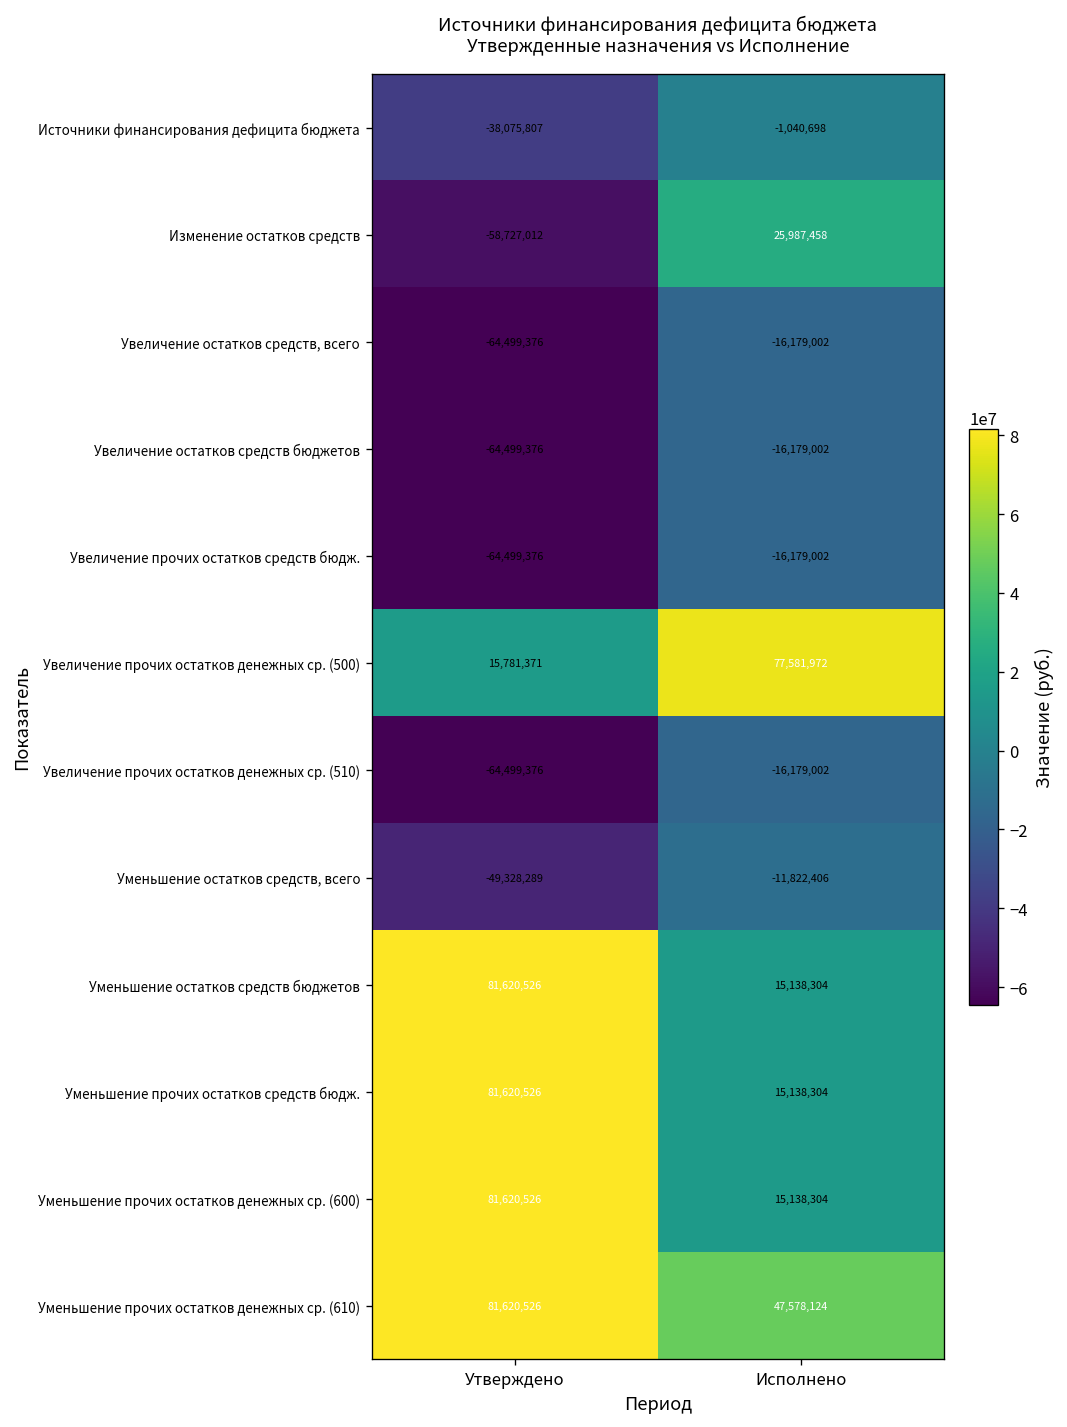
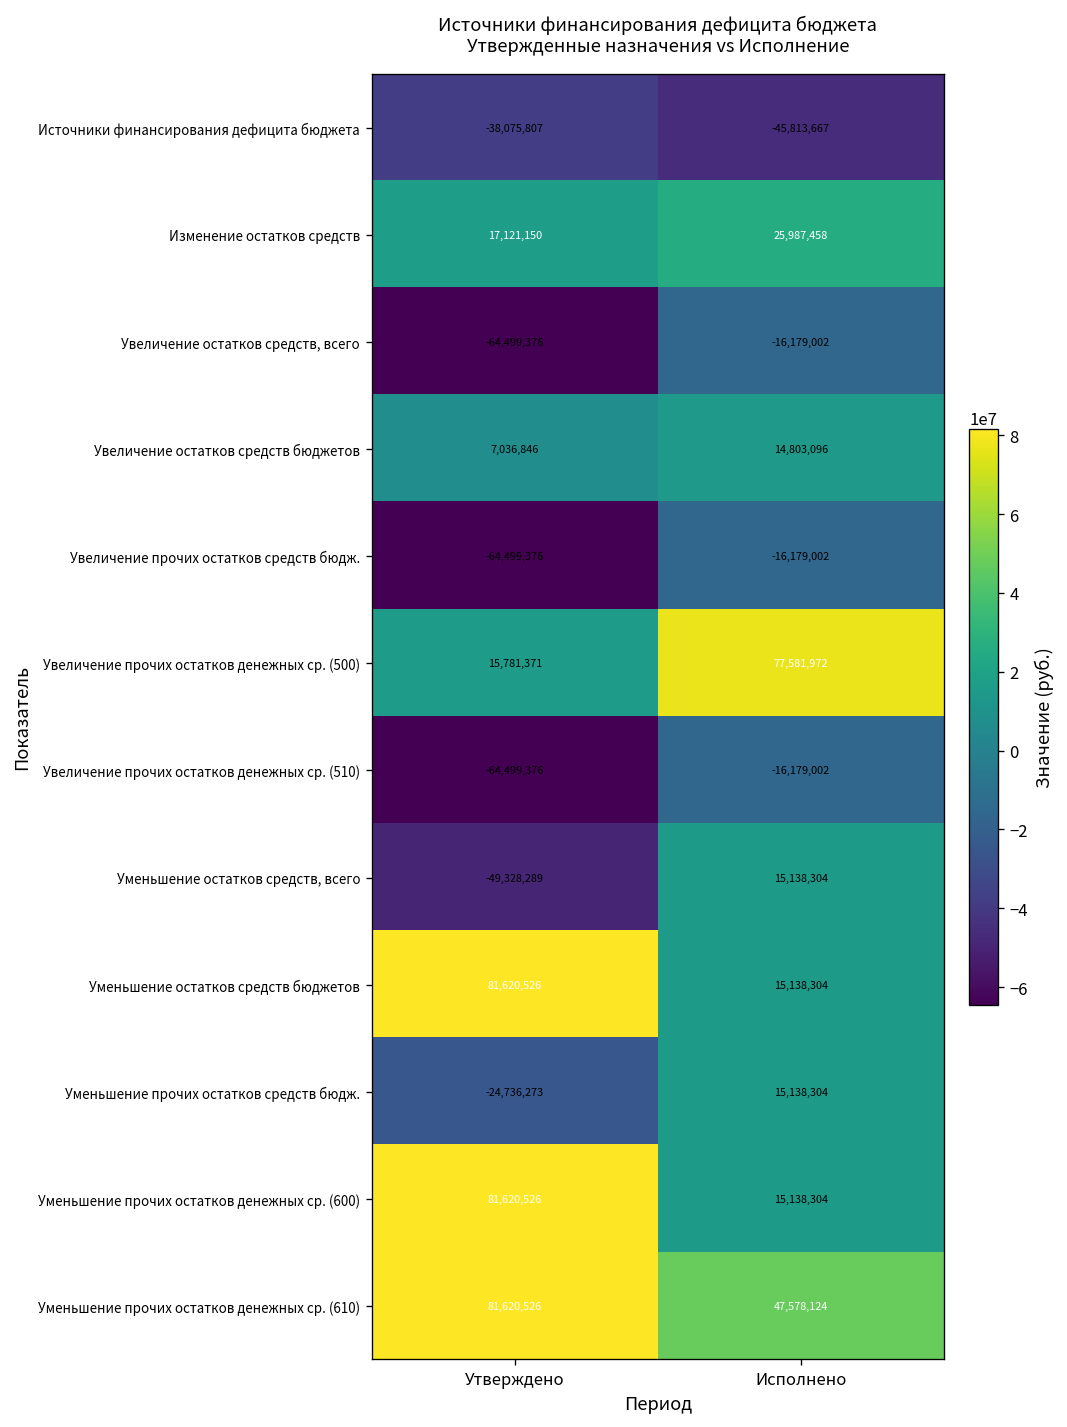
  {
    "Источники финансирования дефицита бюджета": {
      "Утверждено": "-38,075,807",
-     "Исполнено": "-1,040,698"
+     "Исполнено": "-45,813,667"
    },
    "Изменение остатков средств": {
-     "Утверждено": "-58,727,012",
+     "Утверждено": "17,121,150",
      "Исполнено": "25,987,458"
    },
    "Увеличение остатков средств, всего": {
      "Утверждено": "-64,499,376",
      "Исполнено": "-16,179,002"
    },
    "Увеличение остатков средств бюджетов": {
-     "Утверждено": "-64,499,376",
-     "Исполнено": "-16,179,002"
+     "Утверждено": "7,036,846",
+     "Исполнено": "14,803,096"
    },
    "Увеличение прочих остатков средств бюдж.": {
      "Утверждено": "-64,499,376",
      "Исполнено": "-16,179,002"
    },
    "Увеличение прочих остатков денежных ср. (500)": {
      "Утверждено": "15,781,371",
      "Исполнено": "77,581,972"
    },
    "Увеличение прочих остатков денежных ср. (510)": {
      "Утверждено": "-64,499,376",
      "Исполнено": "-16,179,002"
    },
    "Уменьшение остатков средств, всего": {
      "Утверждено": "-49,328,289",
-     "Исполнено": "-11,822,406"
+     "Исполнено": "15,138,304"
    },
    "Уменьшение остатков средств бюджетов": {
      "Утверждено": "81,620,526",
      "Исполнено": "15,138,304"
    },
    "Уменьшение прочих остатков средств бюдж.": {
-     "Утверждено": "81,620,526",
+     "Утверждено": "-24,736,273",
      "Исполнено": "15,138,304"
    },
    "Уменьшение прочих остатков денежных ср. (600)": {
      "Утверждено": "81,620,526",
      "Исполнено": "15,138,304"
    },
    "Уменьшение прочих остатков денежных ср. (610)": {
      "Утверждено": "81,620,526",
      "Исполнено": "47,578,124"
    }
  }
